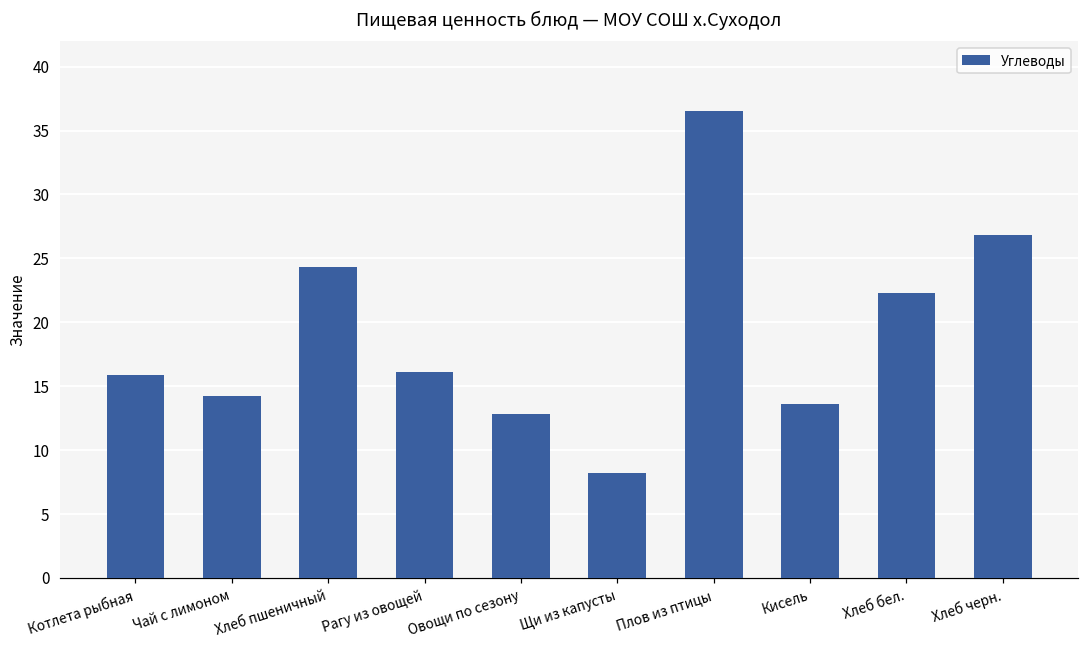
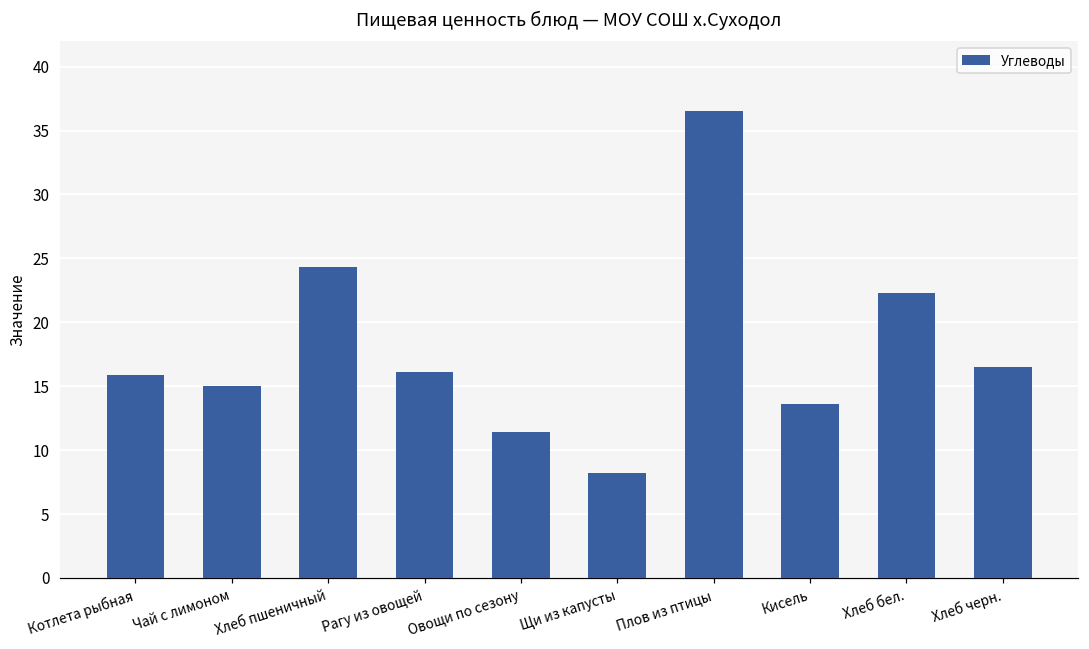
  {
    "Котлета рыбная": 15.9,
-   "Чай с лимоном": 14.2,
+   "Чай с лимоном": 15.0,
    "Хлеб пшеничный": 24.3,
    "Рагу из овощей": 16.1,
-   "Овощи по сезону": 12.8,
+   "Овощи по сезону": 11.4,
    "Щи из капусты": 8.2,
    "Плов из птицы": 36.5,
    "Кисель": 13.6,
    "Хлеб бел.": 22.3,
-   "Хлеб черн.": 26.8
+   "Хлеб черн.": 16.5
  }
